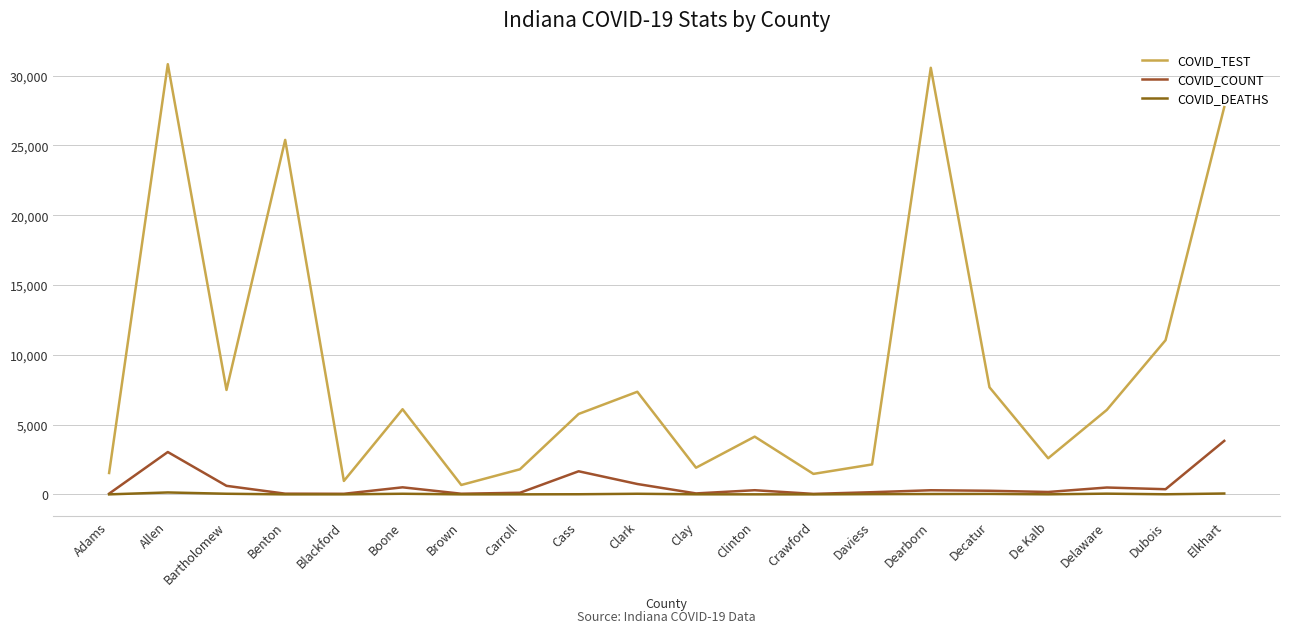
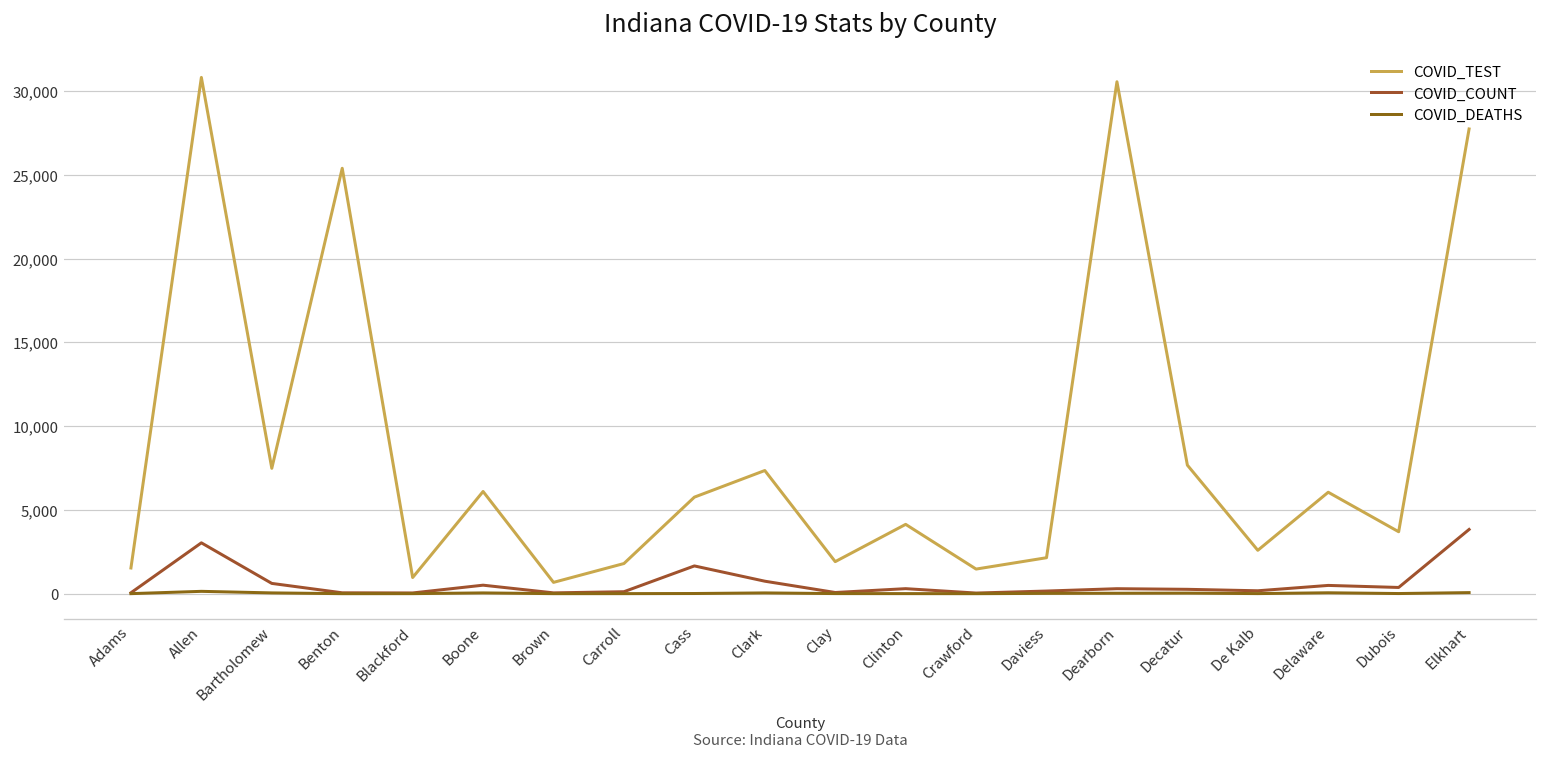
  {
    "COVID_TEST": {
      "Adams": "1,500",
      "Allen": "30,800",
      "Bartholomew": "7,500",
      "Benton": "25,400",
      "Blackford": "1,000",
      "Boone": "6,100",
      "Brown": "700",
      "Carroll": "1,800",
      "Cass": "5,800",
      "Clark": "7,400",
      "Clay": "1,900",
      "Clinton": "4,100",
      "Crawford": "1,500",
      "Daviess": "2,100",
      "Dearborn": "30,600",
      "Decatur": "7,700",
      "De Kalb": "2,600",
      "Delaware": "6,100",
-     "Dubois": "11,000",
+     "Dubois": "3,700",
      "Elkhart": "27,700"
    }
  }
